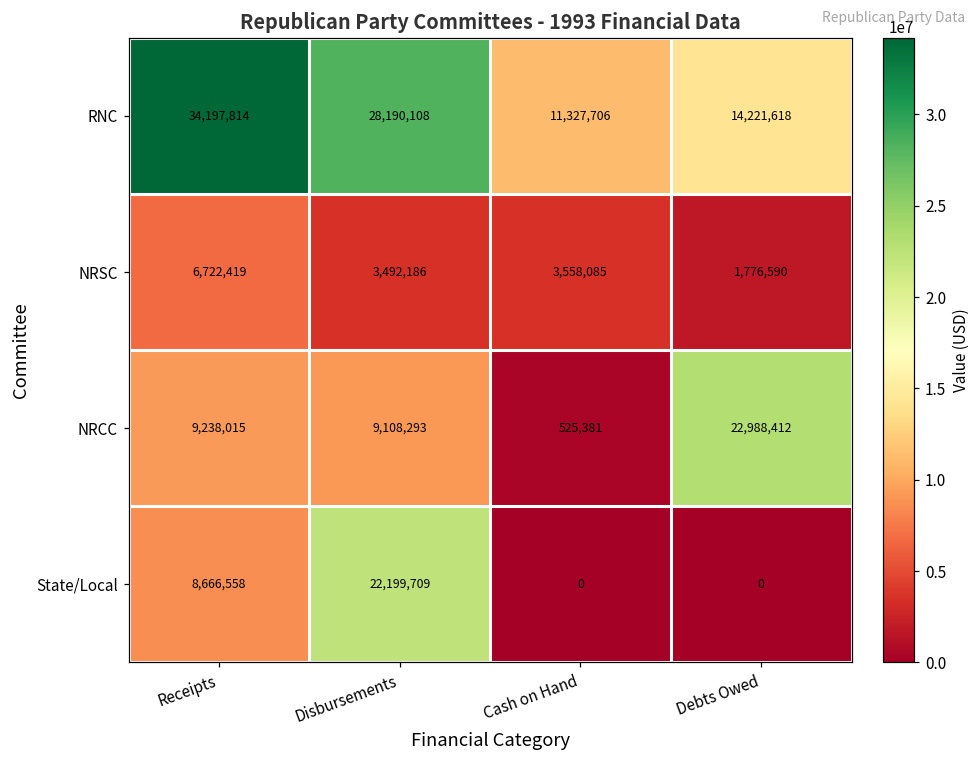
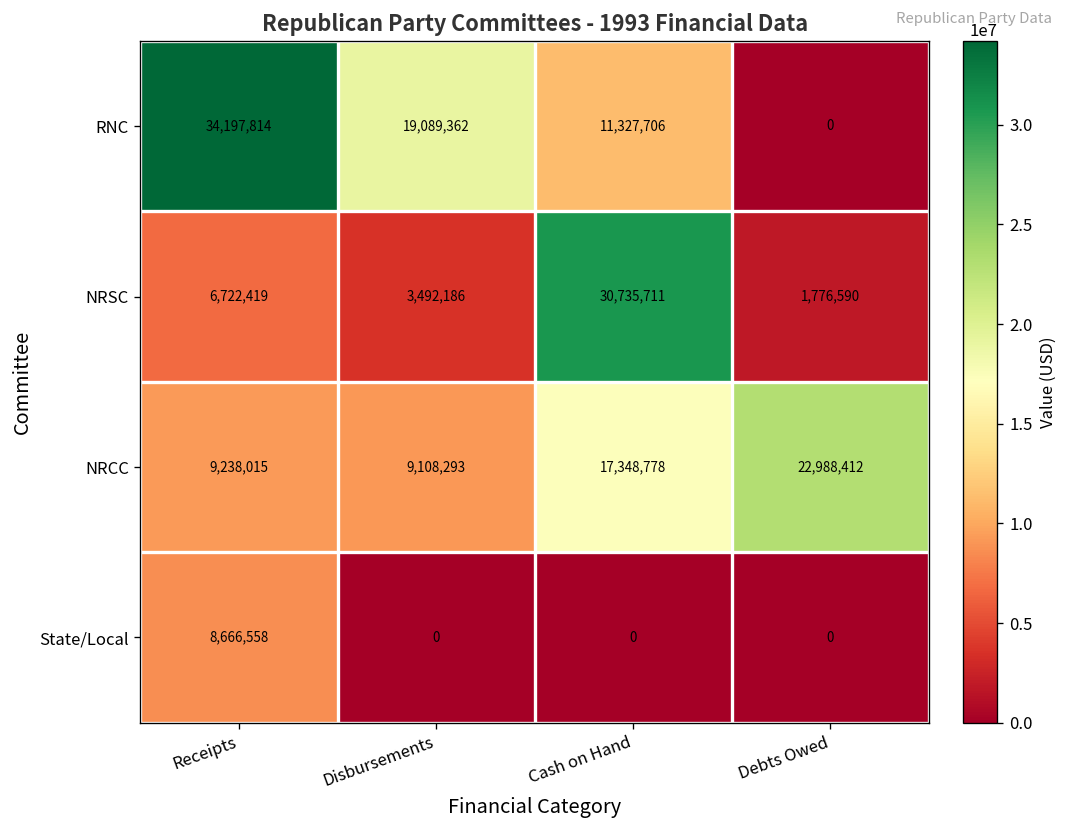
  {
    "RNC": {
      "Receipts": "34,197,814",
-     "Disbursements": "28,190,108",
+     "Disbursements": "19,089,362",
      "Cash on Hand": "11,327,706",
-     "Debts Owed": "14,221,618"
+     "Debts Owed": "0"
    },
    "NRSC": {
      "Receipts": "6,722,419",
      "Disbursements": "3,492,186",
-     "Cash on Hand": "3,558,085",
+     "Cash on Hand": "30,735,711",
      "Debts Owed": "1,776,590"
    },
    "NRCC": {
      "Receipts": "9,238,015",
      "Disbursements": "9,108,293",
-     "Cash on Hand": "525,381",
+     "Cash on Hand": "17,348,778",
      "Debts Owed": "22,988,412"
    },
    "State/Local": {
      "Receipts": "8,666,558",
-     "Disbursements": "22,199,709",
+     "Disbursements": "0",
      "Cash on Hand": "0",
      "Debts Owed": "0"
    }
  }
